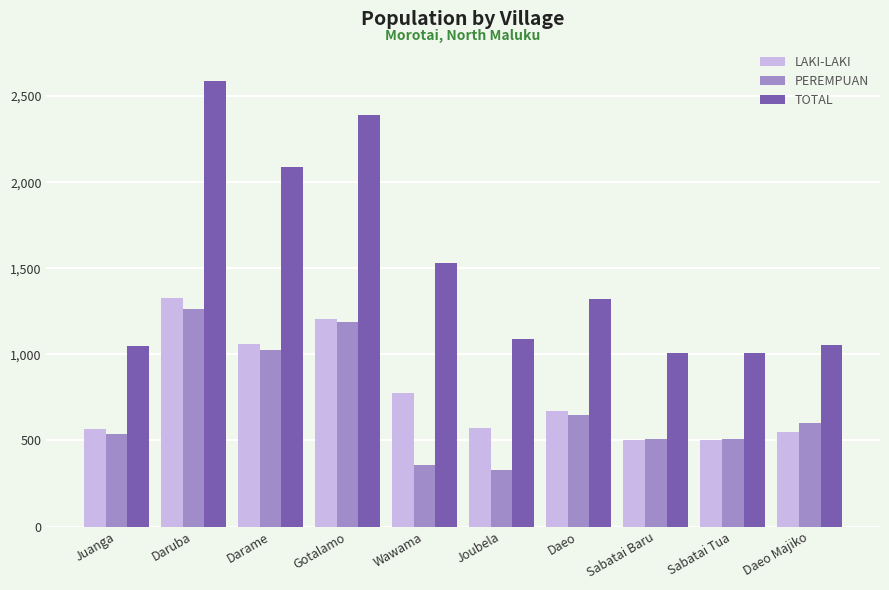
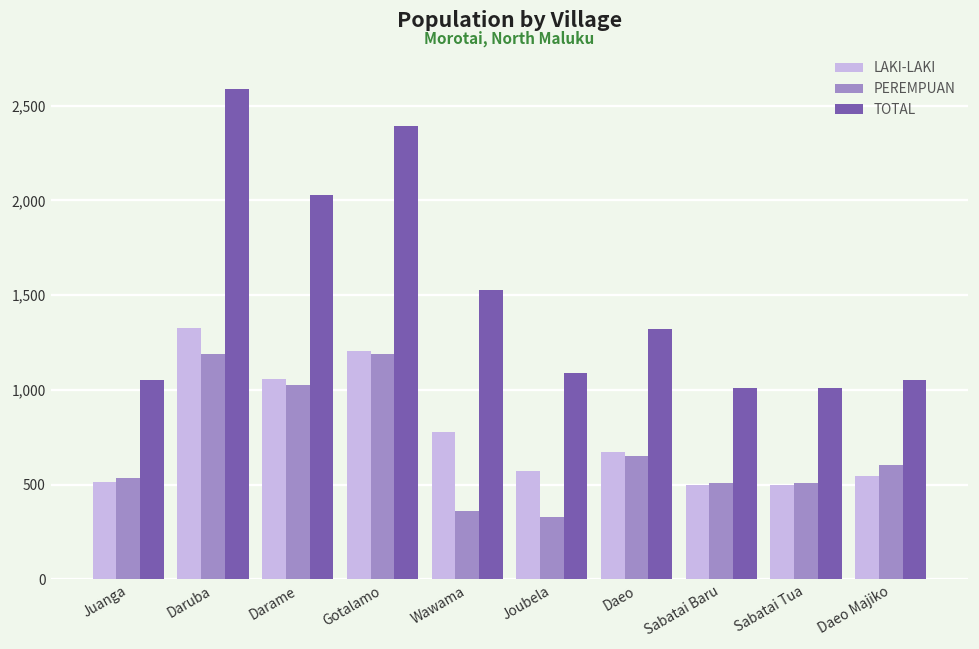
  {
    "LAKI-LAKI": {
-     "Juanga": "560",
+     "Juanga": "520",
      "Daruba": "1,330",
      "Darame": "1,060",
      "Gotalamo": "1,200",
      "Wawama": "780",
      "Joubela": "570",
      "Daeo": "670",
      "Sabatai Baru": "500",
      "Sabatai Tua": "500",
      "Daeo Majiko": "550"
    },
    "PEREMPUAN": {
      "Juanga": "540",
-     "Daruba": "1,260",
+     "Daruba": "1,190",
      "Darame": "1,030",
      "Gotalamo": "1,190",
      "Wawama": "360",
      "Joubela": "330",
      "Daeo": "650",
      "Sabatai Baru": "510",
      "Sabatai Tua": "510",
      "Daeo Majiko": "600"
    },
    "TOTAL": {
      "Juanga": "1,050",
      "Daruba": "2,590",
-     "Darame": "2,090",
+     "Darame": "2,030",
      "Gotalamo": "2,390",
      "Wawama": "1,530",
      "Joubela": "1,090",
      "Daeo": "1,320",
      "Sabatai Baru": "1,010",
      "Sabatai Tua": "1,010",
      "Daeo Majiko": "1,050"
    }
  }
